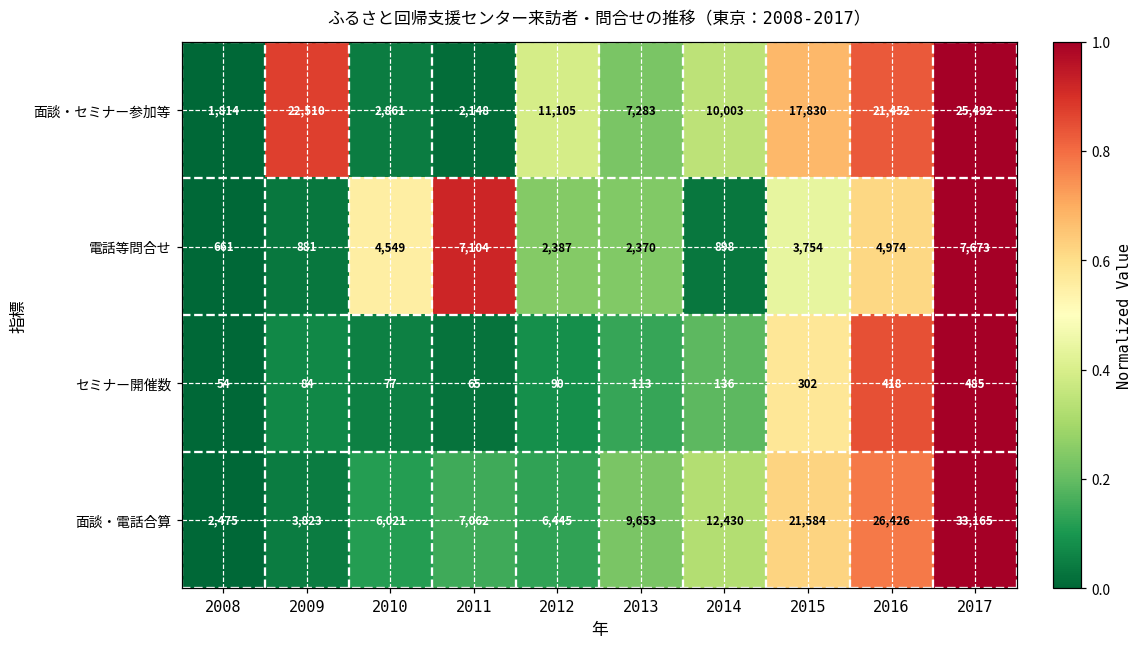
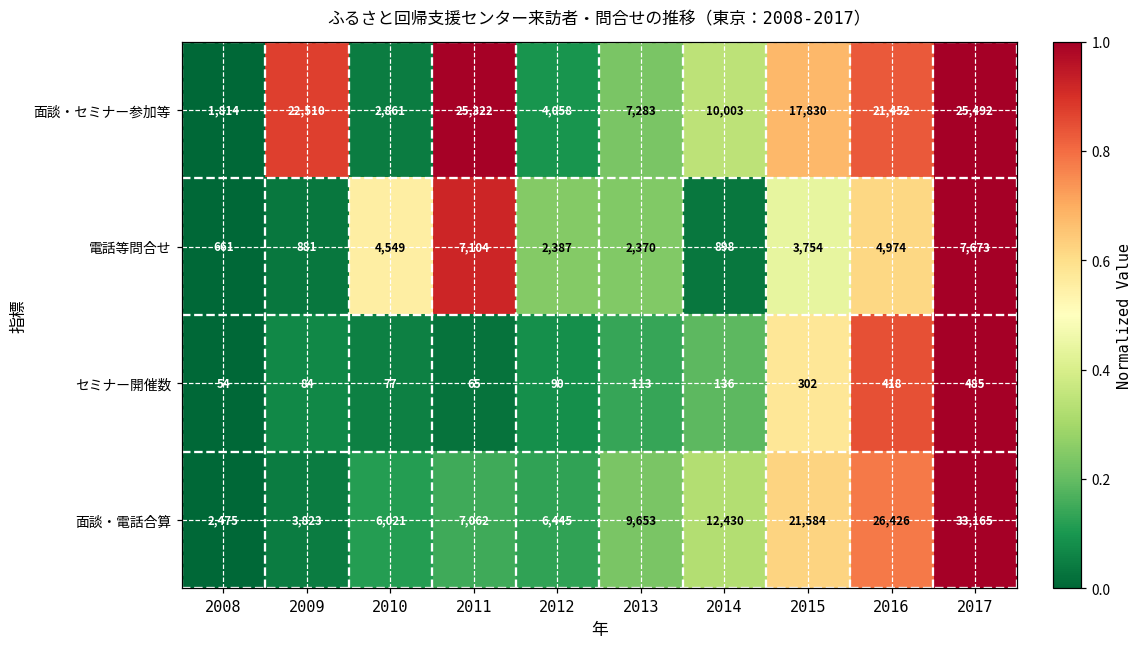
  {
    "面談・セミナー参加等": {
      "2008": "1,814",
      "2009": "22,510",
      "2010": "2,861",
-     "2011": "2,148",
-     "2012": "11,105",
+     "2011": "25,322",
+     "2012": "4,058",
      "2013": "7,283",
      "2014": "10,003",
      "2015": "17,830",
      "2016": "21,452",
      "2017": "25,492"
    },
    "電話等問合せ": {
      "2008": "661",
      "2009": "881",
      "2010": "4,549",
      "2011": "7,104",
      "2012": "2,387",
      "2013": "2,370",
      "2014": "898",
      "2015": "3,754",
      "2016": "4,974",
      "2017": "7,673"
    },
    "セミナー開催数": {
      "2008": "54",
      "2009": "84",
      "2010": "77",
      "2011": "65",
      "2012": "90",
      "2013": "113",
      "2014": "136",
      "2015": "302",
      "2016": "418",
      "2017": "485"
    },
    "面談・電話合算": {
      "2008": "2,475",
      "2009": "3,823",
      "2010": "6,021",
      "2011": "7,062",
      "2012": "6,445",
      "2013": "9,653",
      "2014": "12,430",
      "2015": "21,584",
      "2016": "26,426",
      "2017": "33,165"
    }
  }
